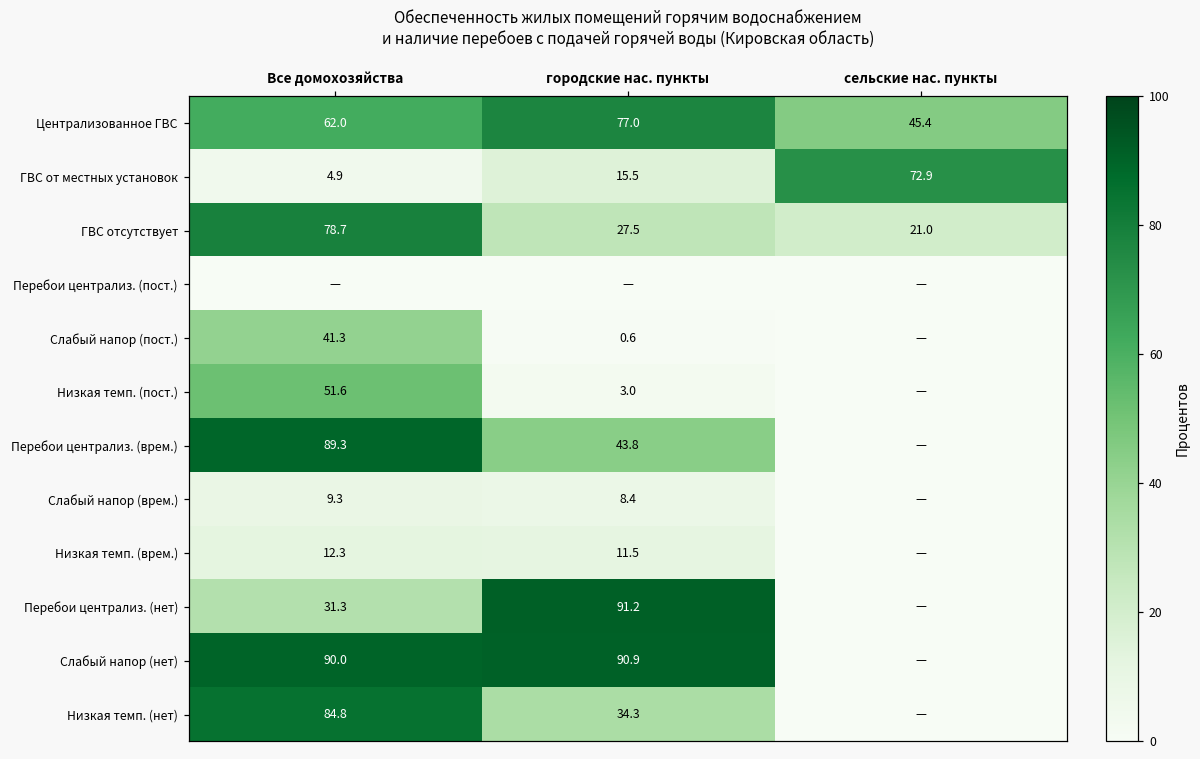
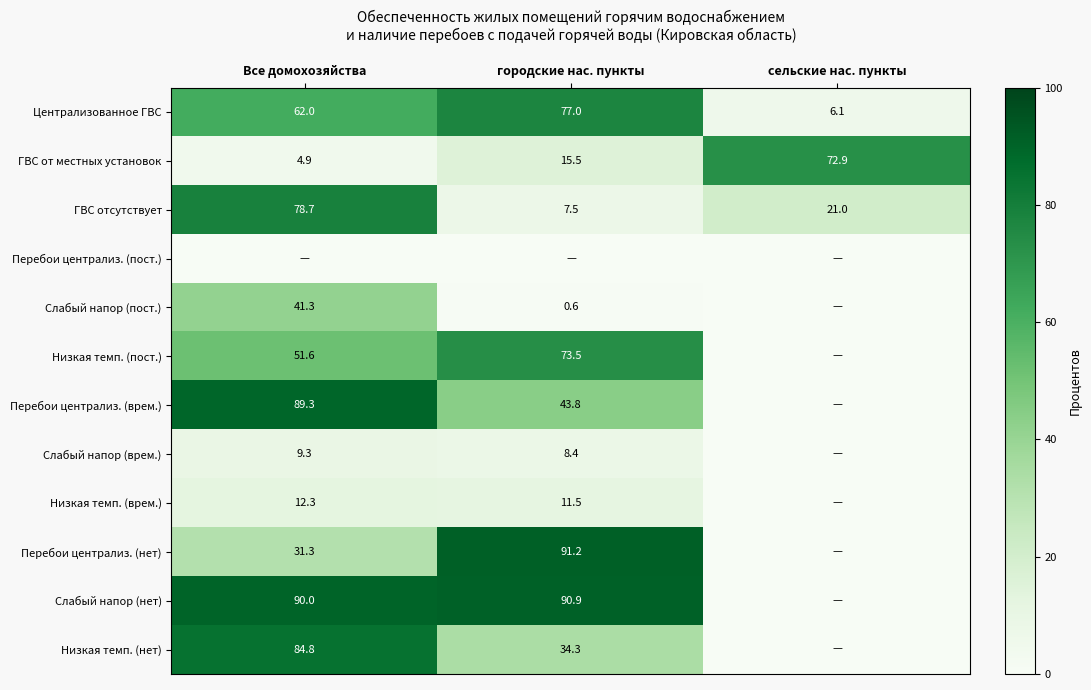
  {
    "Централизованное ГВС": {
      "Все домохозяйства": 62.0,
      "городские нас. пункты": 77.0,
-     "сельские нас. пункты": 45.4
+     "сельские нас. пункты": 6.1
    },
    "ГВС от местных установок": {
      "Все домохозяйства": 4.9,
      "городские нас. пункты": 15.5,
      "сельские нас. пункты": 72.9
    },
    "ГВС отсутствует": {
      "Все домохозяйства": 78.7,
-     "городские нас. пункты": 27.5,
+     "городские нас. пункты": 7.5,
      "сельские нас. пункты": 21.0
    },
    "Слабый напор (пост.)": {
      "Все домохозяйства": 41.3,
      "городские нас. пункты": 0.6
    },
    "Низкая темп. (пост.)": {
      "Все домохозяйства": 51.6,
-     "городские нас. пункты": 3.0
+     "городские нас. пункты": 73.5
    },
    "Перебои централиз. (врем.)": {
      "Все домохозяйства": 89.3,
      "городские нас. пункты": 43.8
    },
    "Слабый напор (врем.)": {
      "Все домохозяйства": 9.3,
      "городские нас. пункты": 8.4
    },
    "Низкая темп. (врем.)": {
      "Все домохозяйства": 12.3,
      "городские нас. пункты": 11.5
    },
    "Перебои централиз. (нет)": {
      "Все домохозяйства": 31.3,
      "городские нас. пункты": 91.2
    },
    "Слабый напор (нет)": {
      "Все домохозяйства": 90.0,
      "городские нас. пункты": 90.9
    },
    "Низкая темп. (нет)": {
      "Все домохозяйства": 84.8,
      "городские нас. пункты": 34.3
    }
  }
